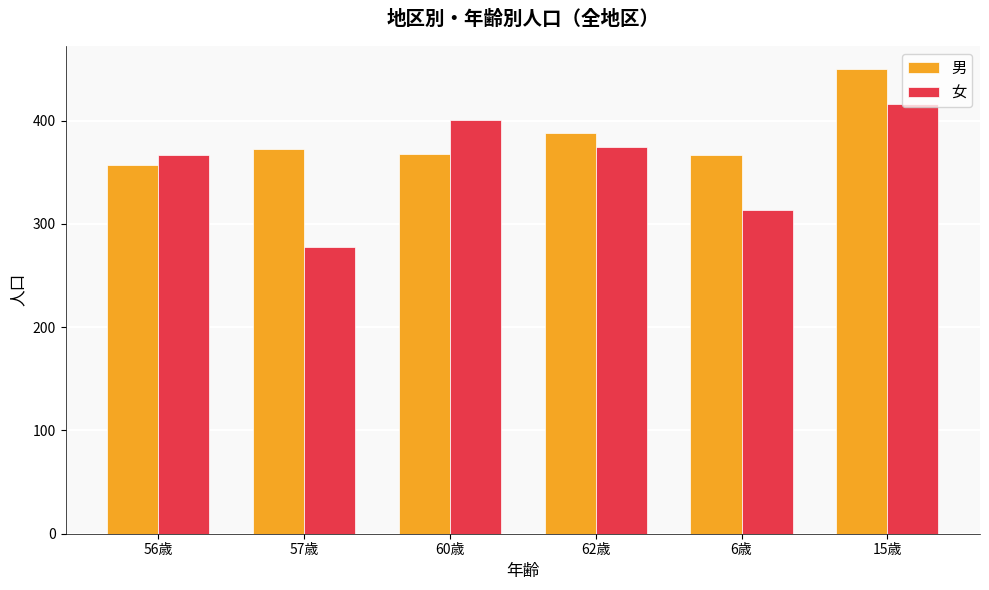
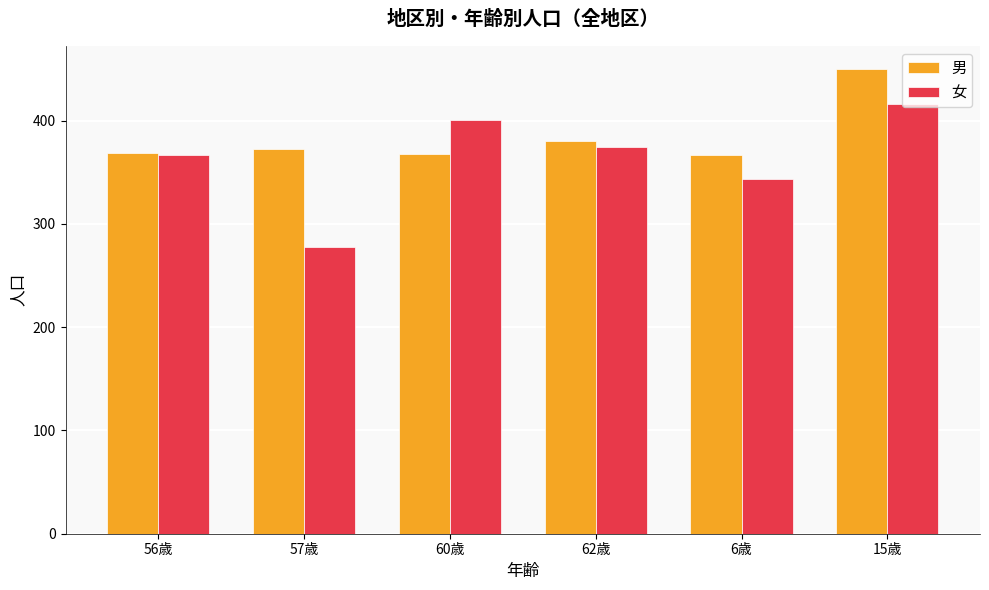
  {
    "男": {
-     "56歳": 357,
+     "56歳": 369,
      "57歳": 373,
      "60歳": 368,
-     "62歳": 388,
+     "62歳": 380,
      "6歳": 367,
      "15歳": 450
    },
    "女": {
      "56歳": 367,
      "57歳": 278,
      "60歳": 401,
      "62歳": 375,
-     "6歳": 314
+     "6歳": 344
    }
  }
